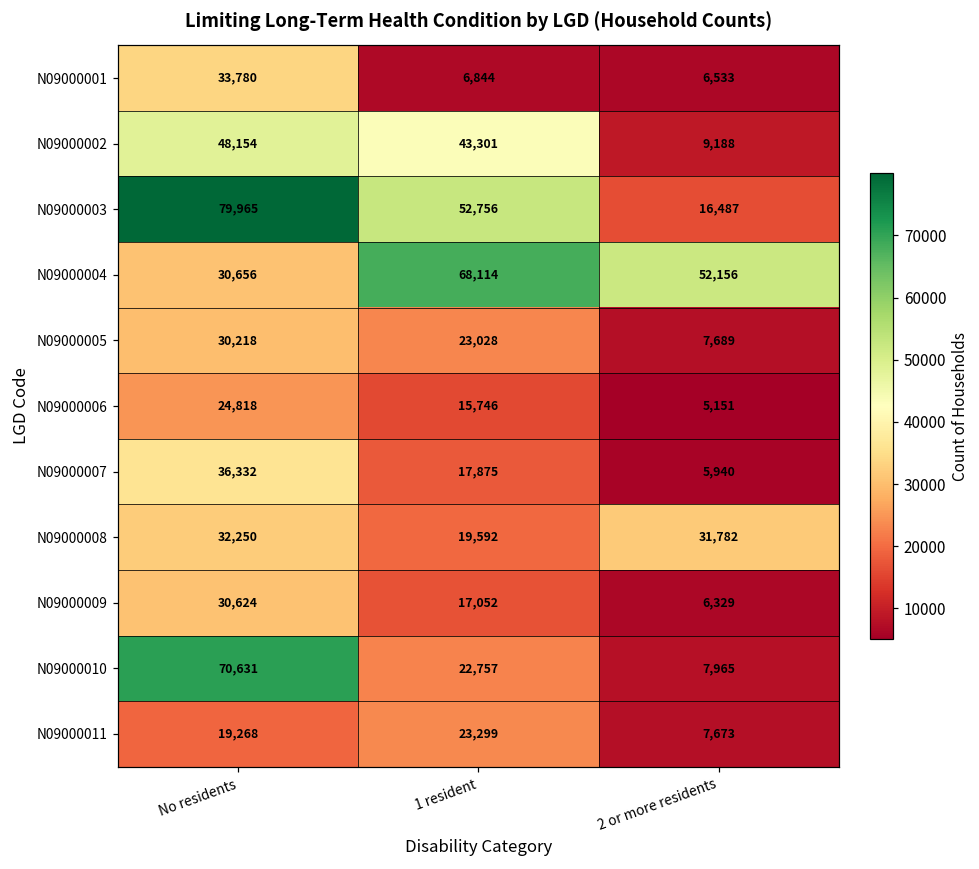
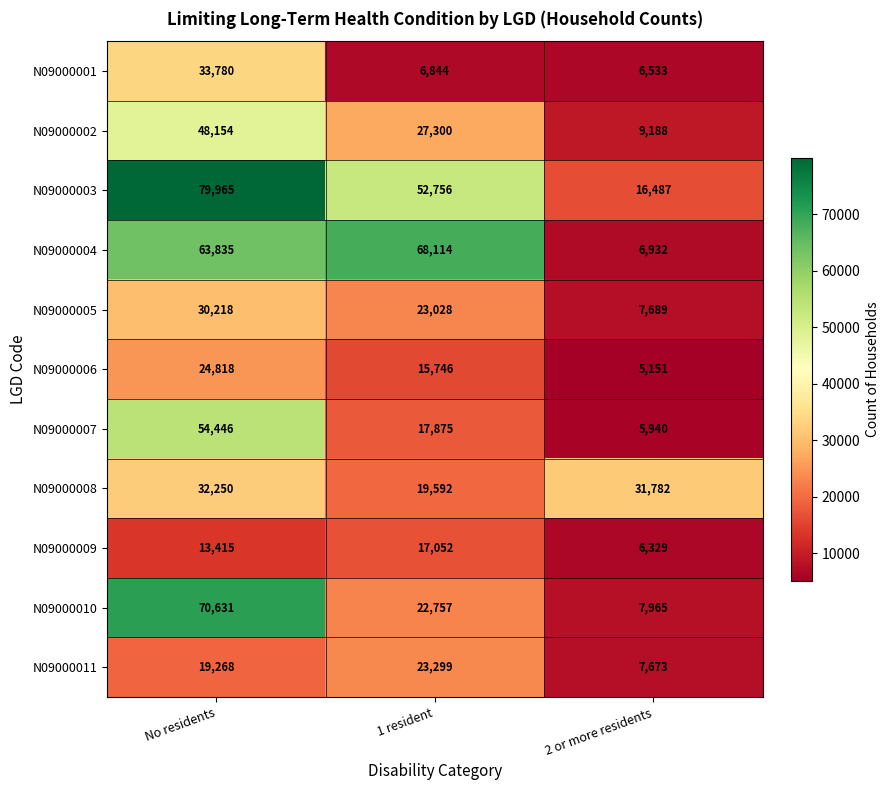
  {
    "N09000001": {
      "No residents": "33,780",
      "1 resident": "6,844",
      "2 or more residents": "6,533"
    },
    "N09000002": {
      "No residents": "48,154",
-     "1 resident": "43,301",
+     "1 resident": "27,300",
      "2 or more residents": "9,188"
    },
    "N09000003": {
      "No residents": "79,965",
      "1 resident": "52,756",
      "2 or more residents": "16,487"
    },
    "N09000004": {
-     "No residents": "30,656",
+     "No residents": "63,835",
      "1 resident": "68,114",
-     "2 or more residents": "52,156"
+     "2 or more residents": "6,932"
    },
    "N09000005": {
      "No residents": "30,218",
      "1 resident": "23,028",
      "2 or more residents": "7,689"
    },
    "N09000006": {
      "No residents": "24,818",
      "1 resident": "15,746",
      "2 or more residents": "5,151"
    },
    "N09000007": {
-     "No residents": "36,332",
+     "No residents": "54,446",
      "1 resident": "17,875",
      "2 or more residents": "5,940"
    },
    "N09000008": {
      "No residents": "32,250",
      "1 resident": "19,592",
      "2 or more residents": "31,782"
    },
    "N09000009": {
-     "No residents": "30,624",
+     "No residents": "13,415",
      "1 resident": "17,052",
      "2 or more residents": "6,329"
    },
    "N09000010": {
      "No residents": "70,631",
      "1 resident": "22,757",
      "2 or more residents": "7,965"
    },
    "N09000011": {
      "No residents": "19,268",
      "1 resident": "23,299",
      "2 or more residents": "7,673"
    }
  }
